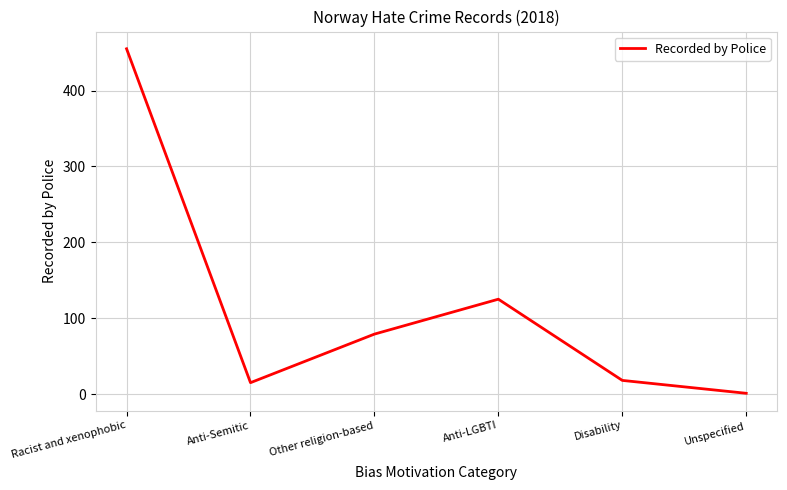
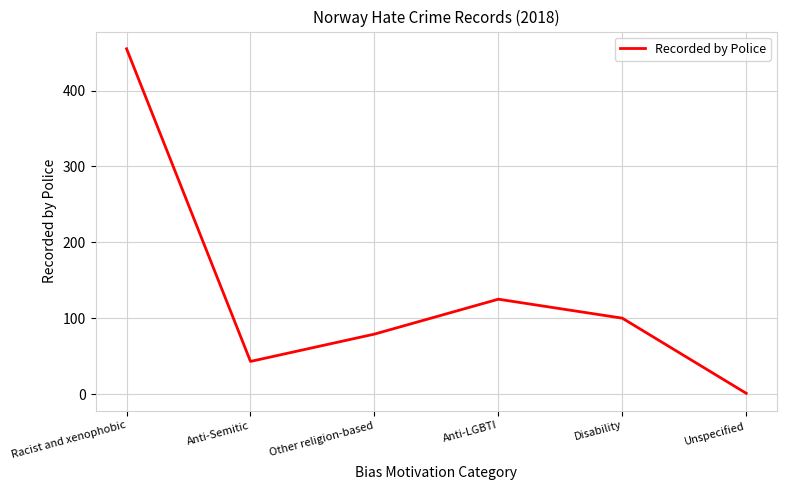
  {
    "Racist and xenophobic": 460,
-   "Anti-Semitic": 20,
+   "Anti-Semitic": 40,
    "Other religion-based": 80,
    "Anti-LGBTI": 130,
-   "Disability": 20,
+   "Disability": 100,
    "Unspecified": 0
  }
